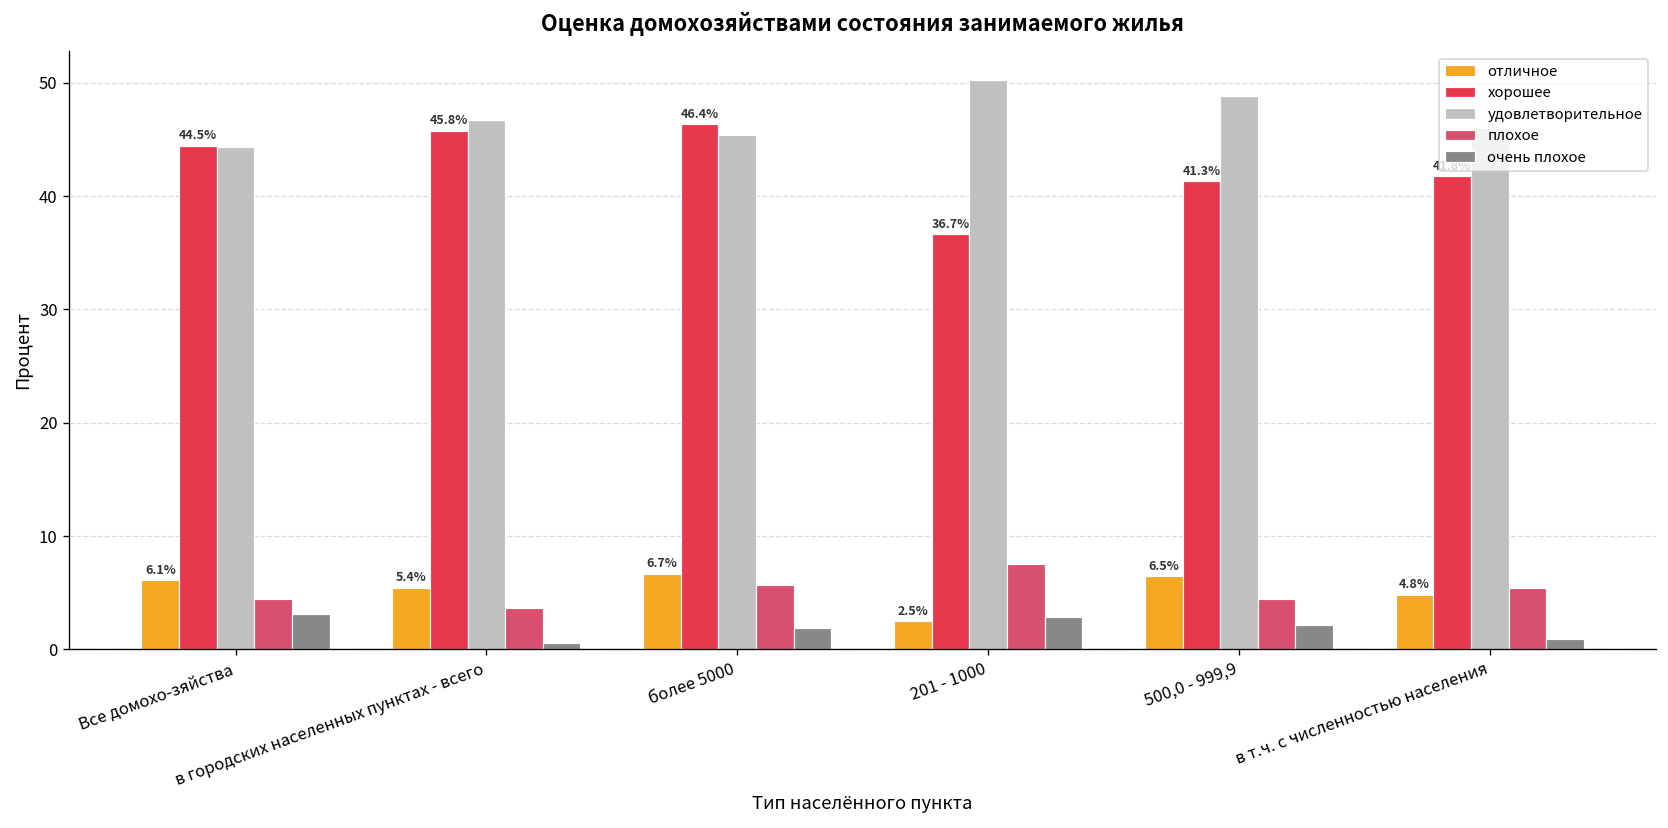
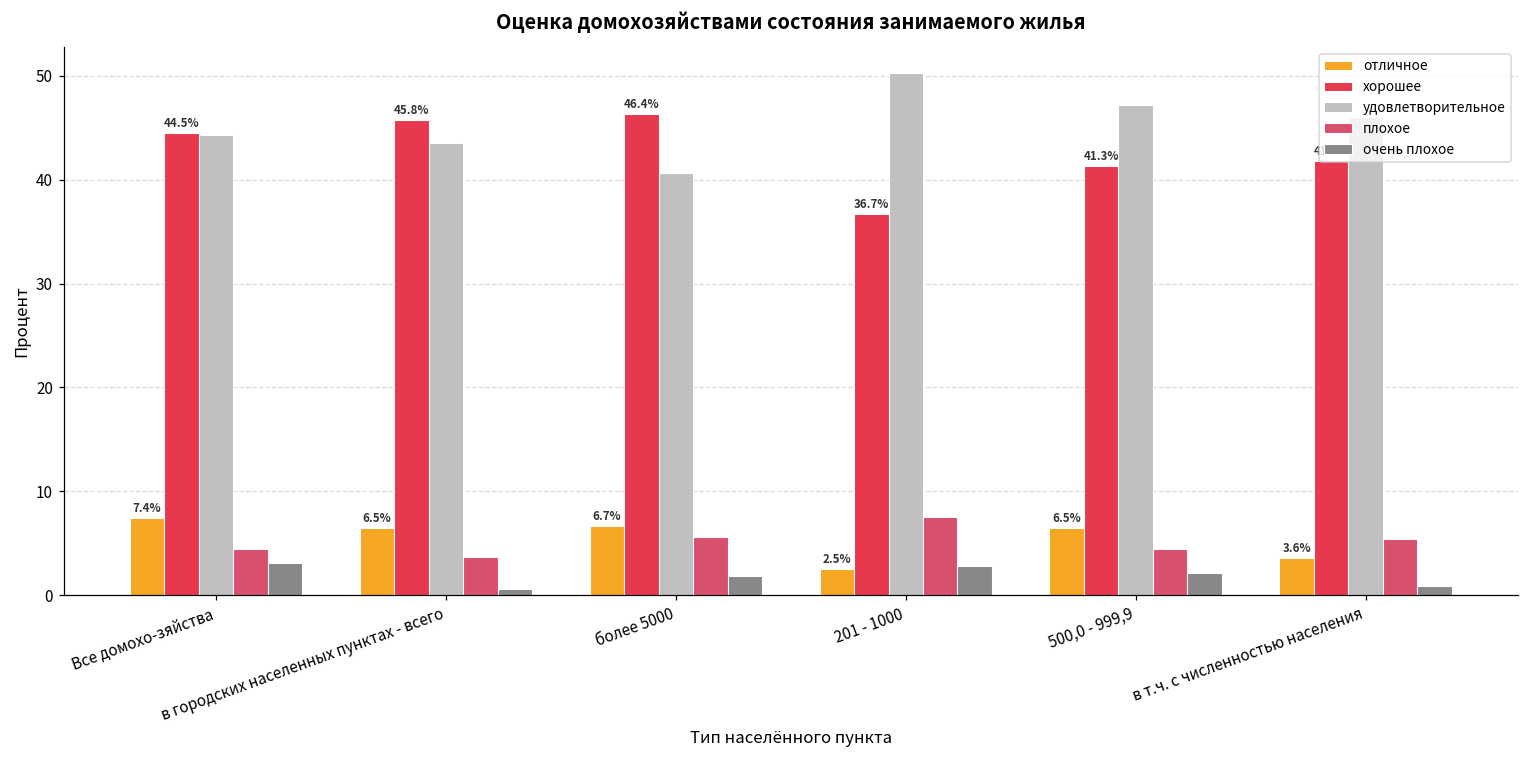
  {
    "отличное": {
-     "Все домохо-зяйства": "6.1%",
-     "в городских населенных пунктах - всего": "5.4%",
+     "Все домохо-зяйства": "7.4%",
+     "в городских населенных пунктах - всего": "6.5%",
      "более 5000": "6.7%",
      "201 - 1000": "2.5%",
      "500,0 - 999,9": "6.5%",
-     "в т.ч. с численностью населения": "4.8%"
+     "в т.ч. с численностью населения": "3.6%"
    },
    "удовлетворительное": {
      "Все домохо-зяйства": "44",
-     "в городских населенных пунктах - всего": "47",
-     "более 5000": "45",
+     "в городских населенных пунктах - всего": "44",
+     "более 5000": "41",
      "201 - 1000": "50",
-     "500,0 - 999,9": "49"
+     "500,0 - 999,9": "47"
    },
    "очень плохое": {
      "Все домохо-зяйства": "3",
      "в городских населенных пунктах - всего": "1",
      "более 5000": "2",
      "201 - 1000": "3",
      "500,0 - 999,9": "2",
      "в т.ч. с численностью населения": "1"
    }
  }
